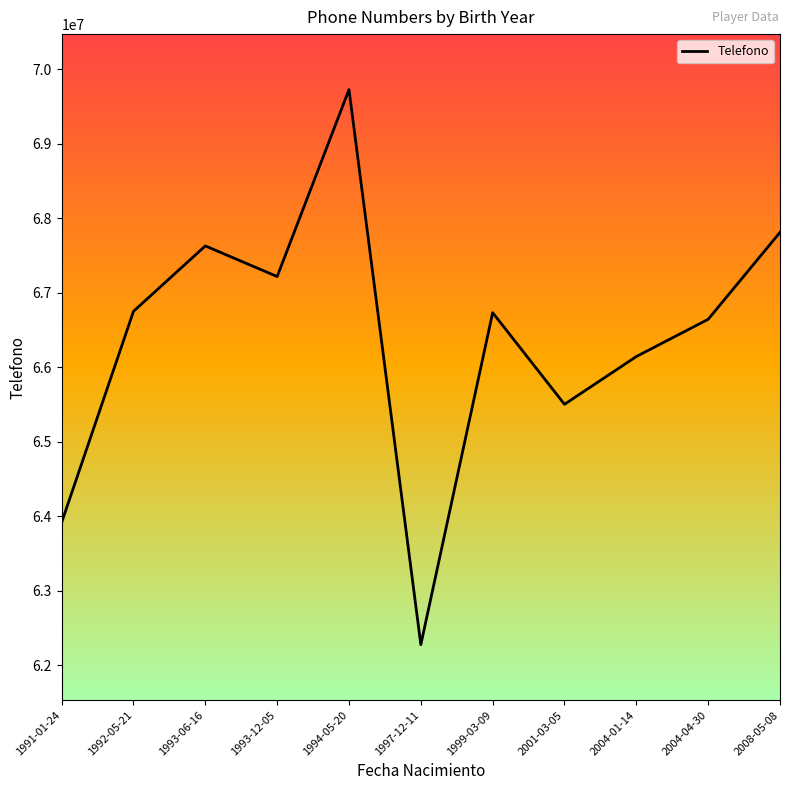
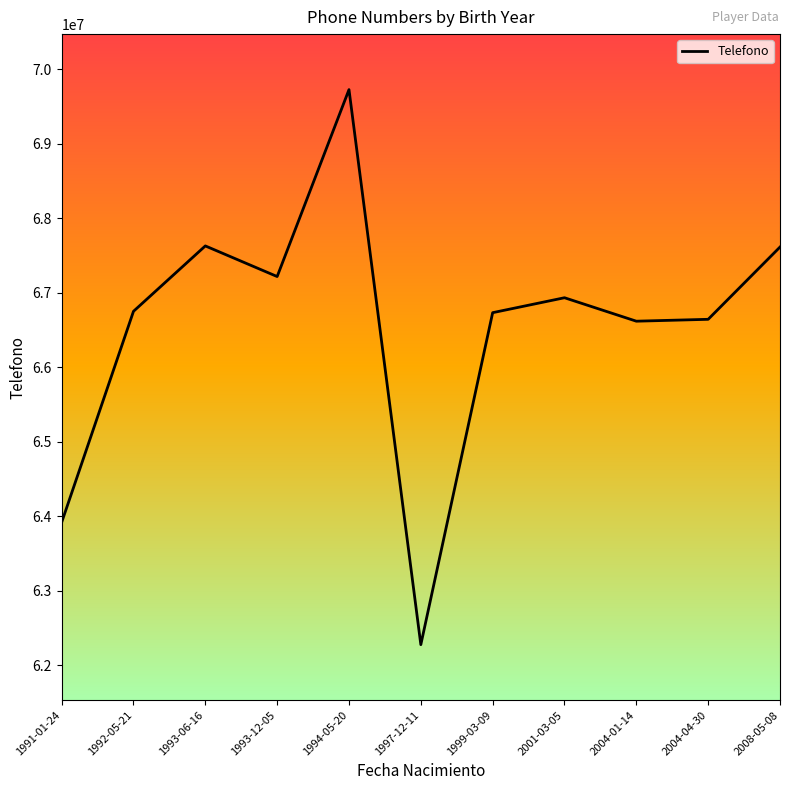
  {
    "1991-01-24": 63900000,
    "1992-05-21": 66700000,
    "1993-06-16": 67600000,
    "1993-12-05": 67200000,
    "1994-05-20": 69700000,
    "1997-12-11": 62300000,
    "1999-03-09": 66700000,
-   "2001-03-05": 65500000,
-   "2004-01-14": 66100000,
+   "2001-03-05": 66900000,
+   "2004-01-14": 66600000,
    "2004-04-30": 66600000,
-   "2008-05-08": 67800000
+   "2008-05-08": 67600000
  }
